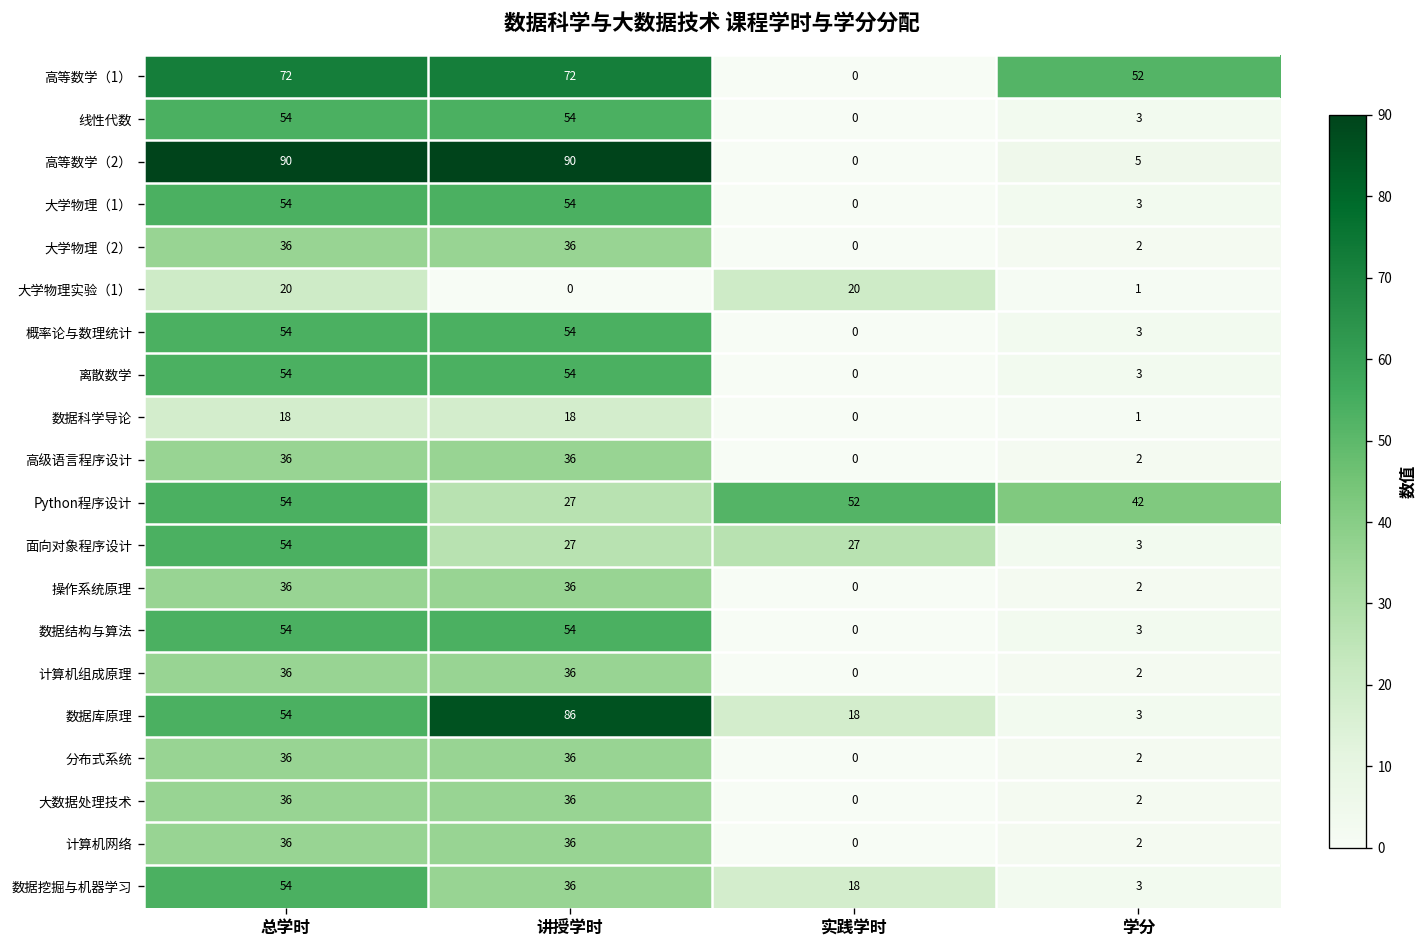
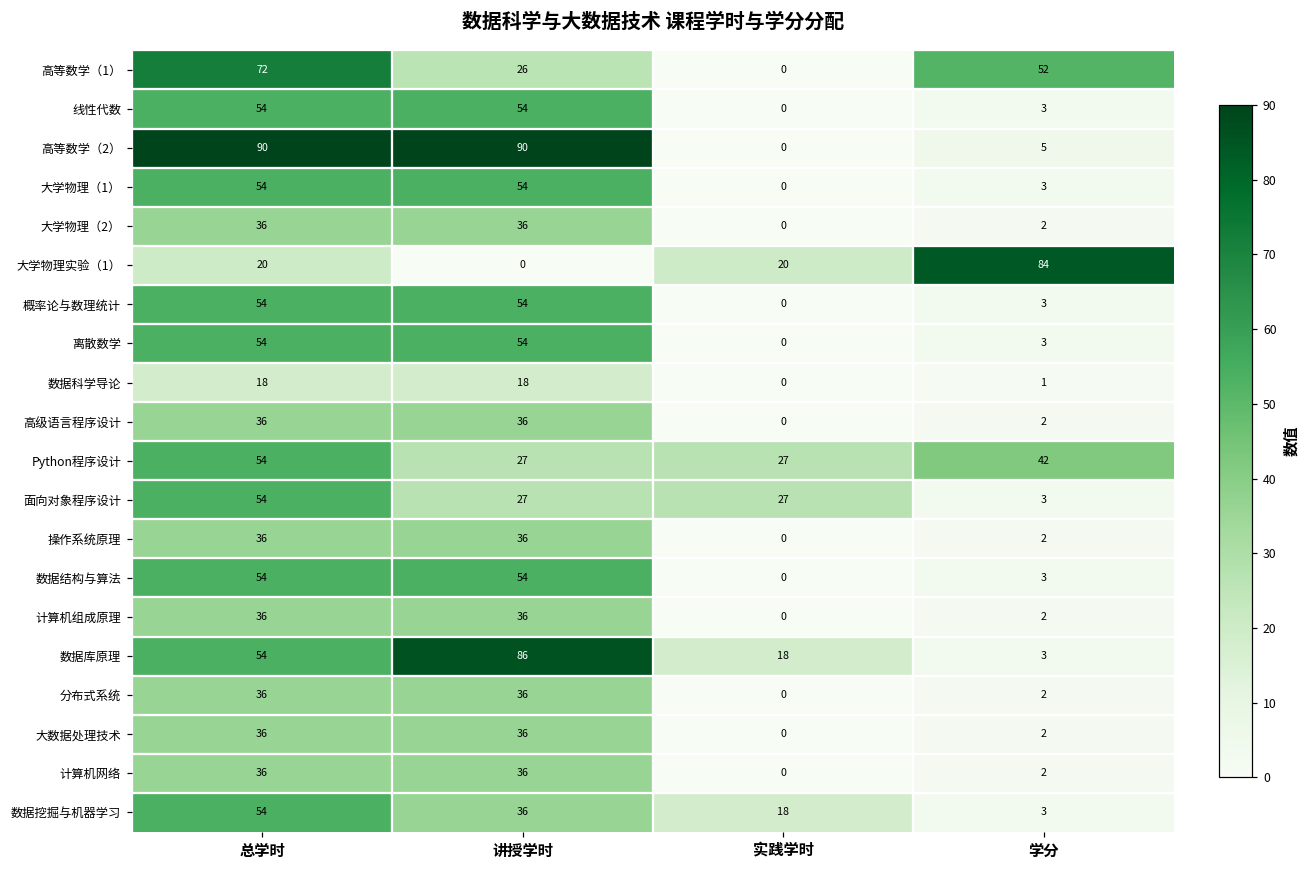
  {
    "高等数学（1）": {
      "总学时": 72,
-     "讲授学时": 72,
+     "讲授学时": 26,
      "实践学时": 0,
      "学分": 52
    },
    "线性代数": {
      "总学时": 54,
      "讲授学时": 54,
      "实践学时": 0,
      "学分": 3
    },
    "高等数学（2）": {
      "总学时": 90,
      "讲授学时": 90,
      "实践学时": 0,
      "学分": 5
    },
    "大学物理（1）": {
      "总学时": 54,
      "讲授学时": 54,
      "实践学时": 0,
      "学分": 3
    },
    "大学物理（2）": {
      "总学时": 36,
      "讲授学时": 36,
      "实践学时": 0,
      "学分": 2
    },
    "大学物理实验（1）": {
      "总学时": 20,
      "讲授学时": 0,
      "实践学时": 20,
-     "学分": 1
+     "学分": 84
    },
    "概率论与数理统计": {
      "总学时": 54,
      "讲授学时": 54,
      "实践学时": 0,
      "学分": 3
    },
    "离散数学": {
      "总学时": 54,
      "讲授学时": 54,
      "实践学时": 0,
      "学分": 3
    },
    "数据科学导论": {
      "总学时": 18,
      "讲授学时": 18,
      "实践学时": 0,
      "学分": 1
    },
    "高级语言程序设计": {
      "总学时": 36,
      "讲授学时": 36,
      "实践学时": 0,
      "学分": 2
    },
    "Python程序设计": {
      "总学时": 54,
      "讲授学时": 27,
-     "实践学时": 52,
+     "实践学时": 27,
      "学分": 42
    },
    "面向对象程序设计": {
      "总学时": 54,
      "讲授学时": 27,
      "实践学时": 27,
      "学分": 3
    },
    "操作系统原理": {
      "总学时": 36,
      "讲授学时": 36,
      "实践学时": 0,
      "学分": 2
    },
    "数据结构与算法": {
      "总学时": 54,
      "讲授学时": 54,
      "实践学时": 0,
      "学分": 3
    },
    "计算机组成原理": {
      "总学时": 36,
      "讲授学时": 36,
      "实践学时": 0,
      "学分": 2
    },
    "数据库原理": {
      "总学时": 54,
      "讲授学时": 86,
      "实践学时": 18,
      "学分": 3
    },
    "分布式系统": {
      "总学时": 36,
      "讲授学时": 36,
      "实践学时": 0,
      "学分": 2
    },
    "大数据处理技术": {
      "总学时": 36,
      "讲授学时": 36,
      "实践学时": 0,
      "学分": 2
    },
    "计算机网络": {
      "总学时": 36,
      "讲授学时": 36,
      "实践学时": 0,
      "学分": 2
    },
    "数据挖掘与机器学习": {
      "总学时": 54,
      "讲授学时": 36,
      "实践学时": 18,
      "学分": 3
    }
  }
